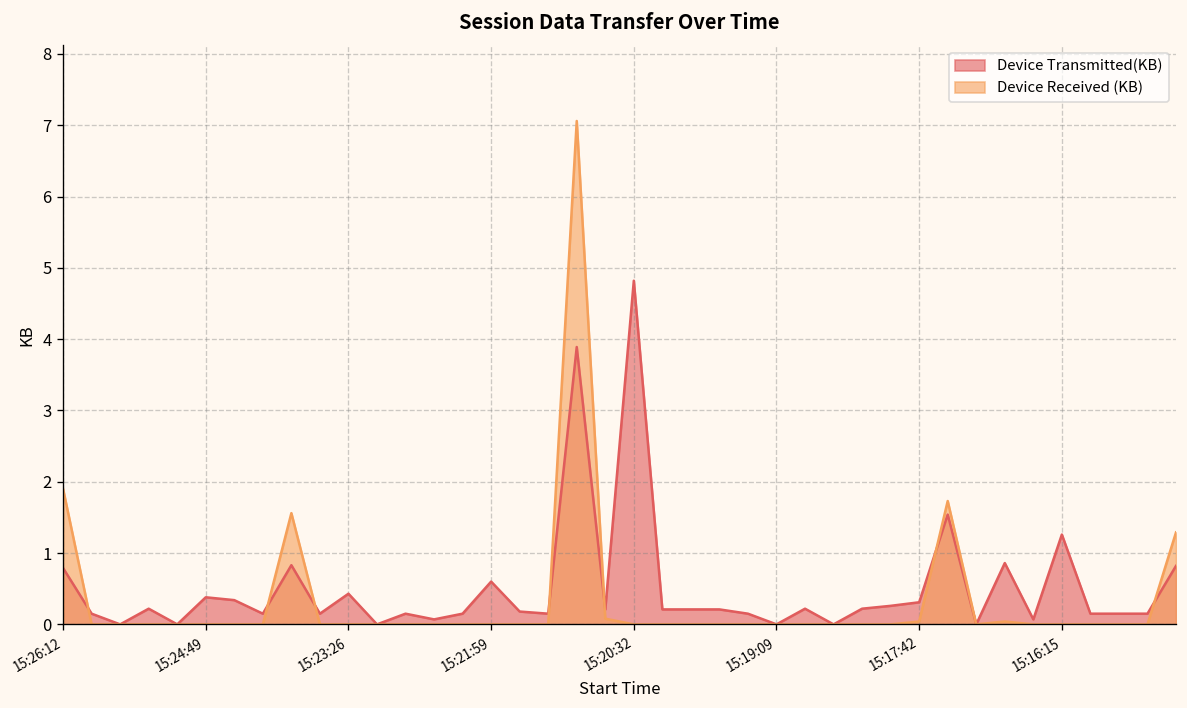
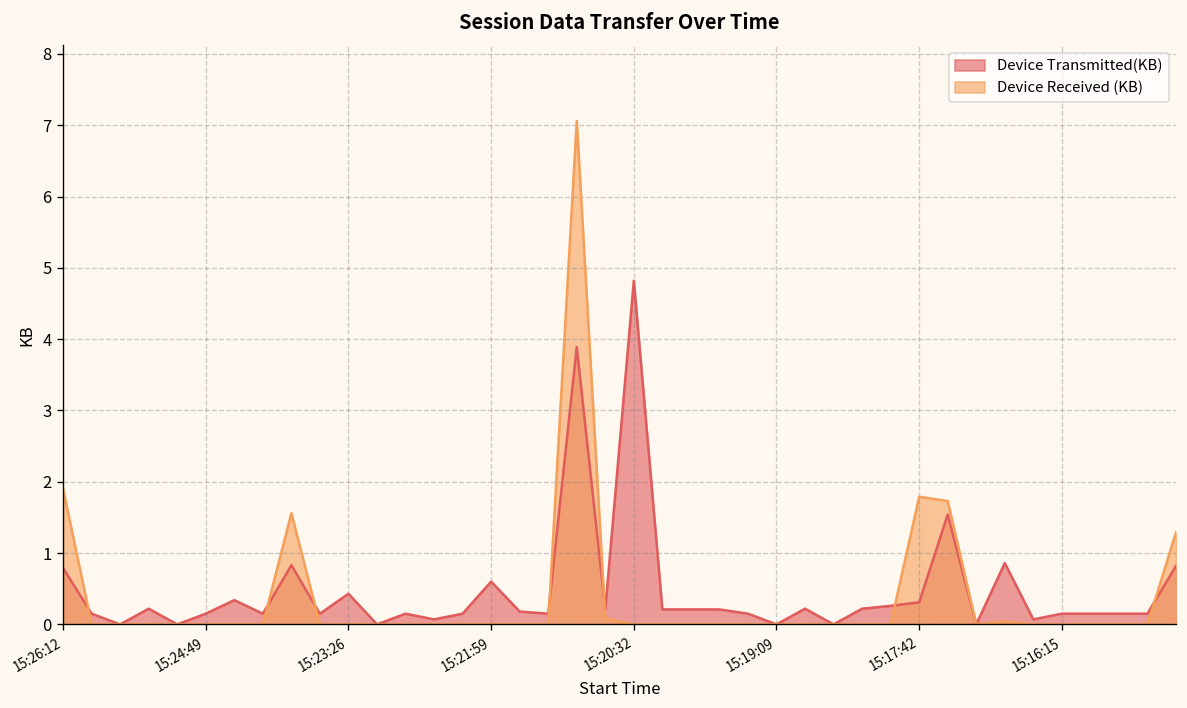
  {
    "Device Transmitted(KB)": {
      "15:26:12": 0.8,
-     "15:24:49": 0.4,
+     "15:24:49": 0.2,
      "15:23:26": 0.4,
      "15:21:59": 0.6,
      "15:20:32": 4.8,
      "15:17:42": 0.3,
-     "15:16:15": 1.3
+     "15:16:15": 0.2
    },
    "Device Received (KB)": {
      "15:26:12": 1.9,
      "15:24:49": 0.0,
      "15:23:26": 0.0,
      "15:21:59": 0.0,
      "15:20:32": 0.0,
-     "15:17:42": 0.0,
+     "15:17:42": 1.8,
      "15:16:15": 0.0
    }
  }
